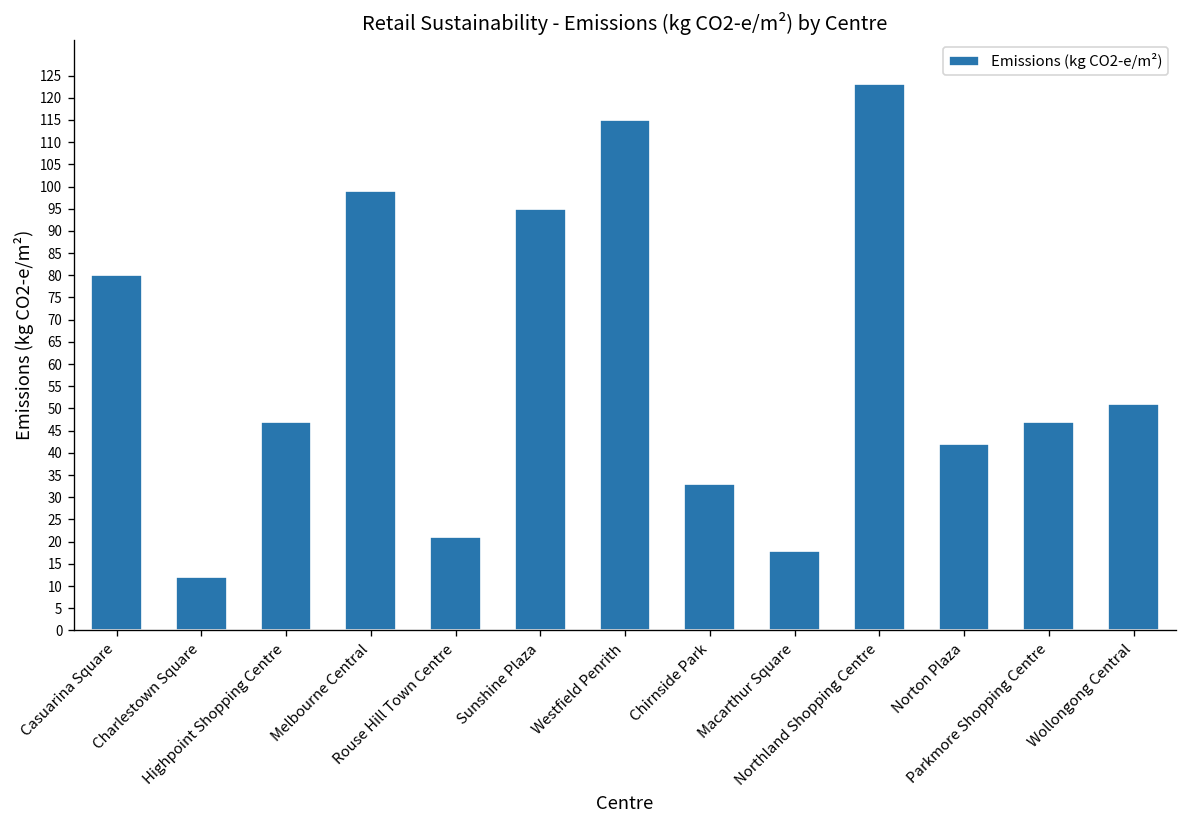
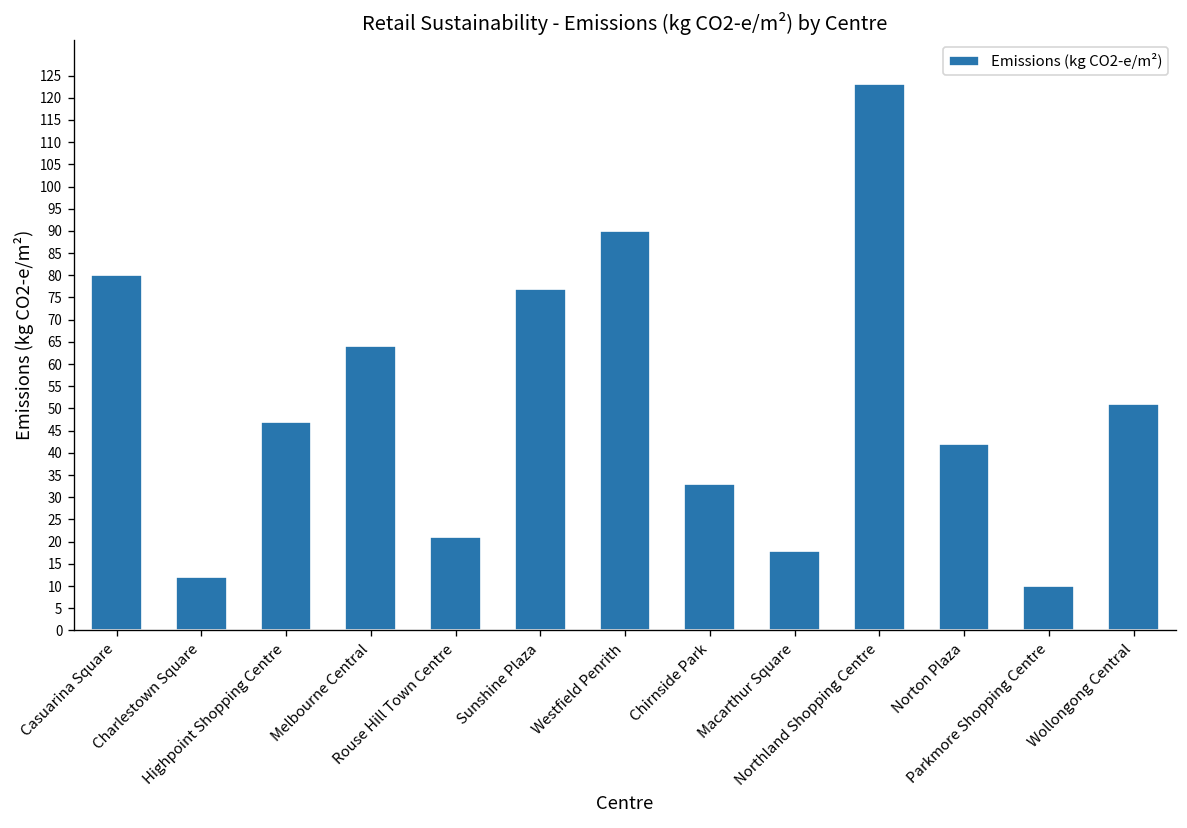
  {
    "Casuarina Square": 80,
    "Charlestown Square": 12,
    "Highpoint Shopping Centre": 47,
-   "Melbourne Central": 99,
+   "Melbourne Central": 64,
    "Rouse Hill Town Centre": 21,
-   "Sunshine Plaza": 95,
-   "Westfield Penrith": 115,
+   "Sunshine Plaza": 77,
+   "Westfield Penrith": 90,
    "Chirnside Park": 33,
    "Macarthur Square": 18,
    "Northland Shopping Centre": 123,
    "Norton Plaza": 42,
-   "Parkmore Shopping Centre": 47,
+   "Parkmore Shopping Centre": 10,
    "Wollongong Central": 51
  }
